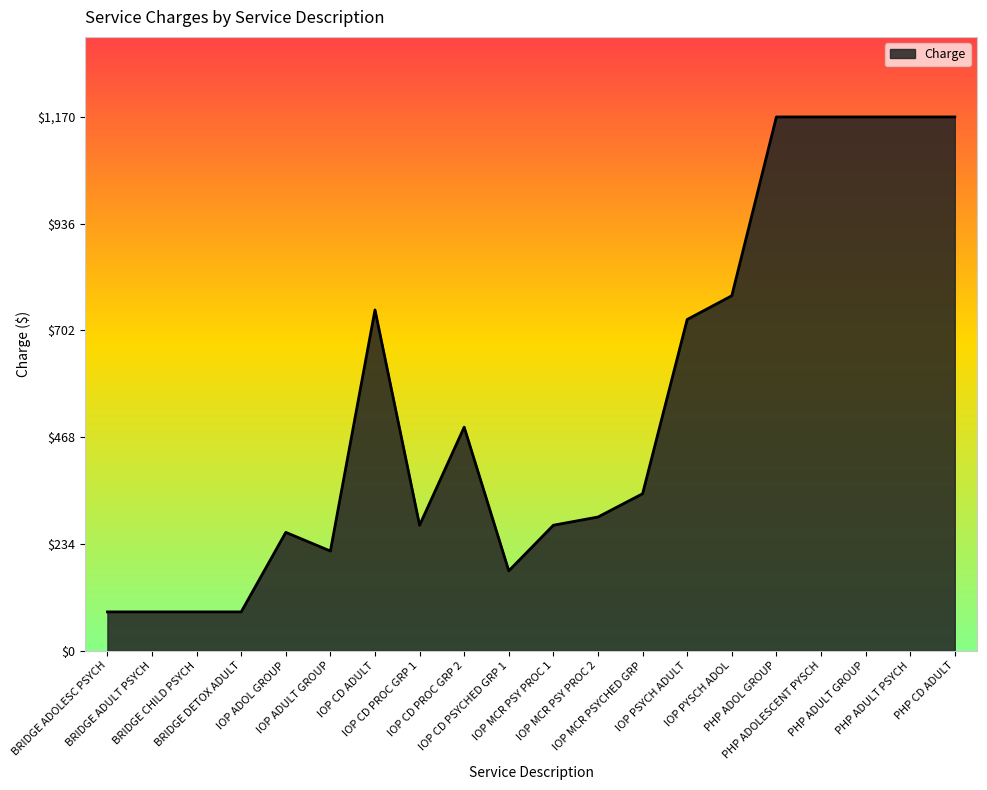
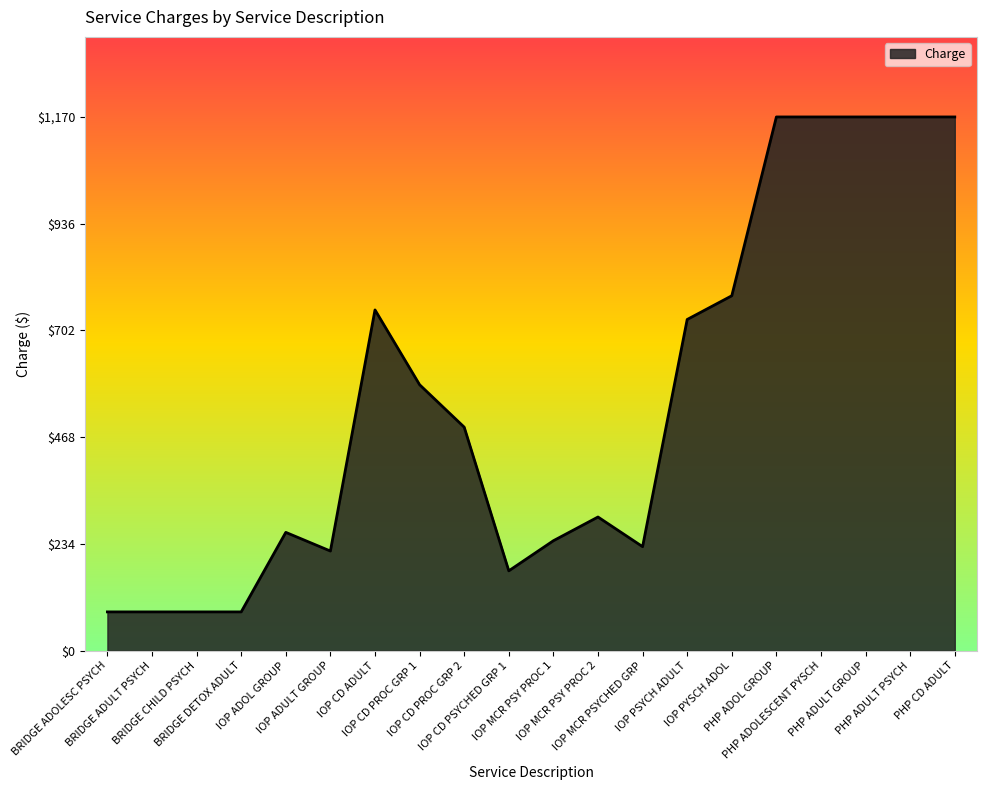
  {
    "BRIDGE ADOLESC PSYCH": "$90",
    "BRIDGE ADULT PSYCH": "$90",
    "BRIDGE CHILD PSYCH": "$90",
    "BRIDGE DETOX ADULT": "$90",
    "IOP ADOL GROUP": "$260",
    "IOP ADULT GROUP": "$220",
    "IOP CD ADULT": "$750",
-   "IOP CD PROC GRP 1": "$280",
+   "IOP CD PROC GRP 1": "$580",
    "IOP CD PROC GRP 2": "$490",
    "IOP CD PSYCHED GRP 1": "$180",
-   "IOP MCR PSY PROC 1": "$280",
+   "IOP MCR PSY PROC 1": "$240",
    "IOP MCR PSY PROC 2": "$290",
-   "IOP MCR PSYCHED GRP": "$340",
+   "IOP MCR PSYCHED GRP": "$230",
    "IOP PSYCH ADULT": "$730",
    "IOP PYSCH ADOL": "$780",
    "PHP ADOL GROUP": "$1,170",
    "PHP ADOLESCENT PYSCH": "$1,170",
    "PHP ADULT GROUP": "$1,170",
    "PHP ADULT PSYCH": "$1,170",
    "PHP CD ADULT": "$1,170"
  }
